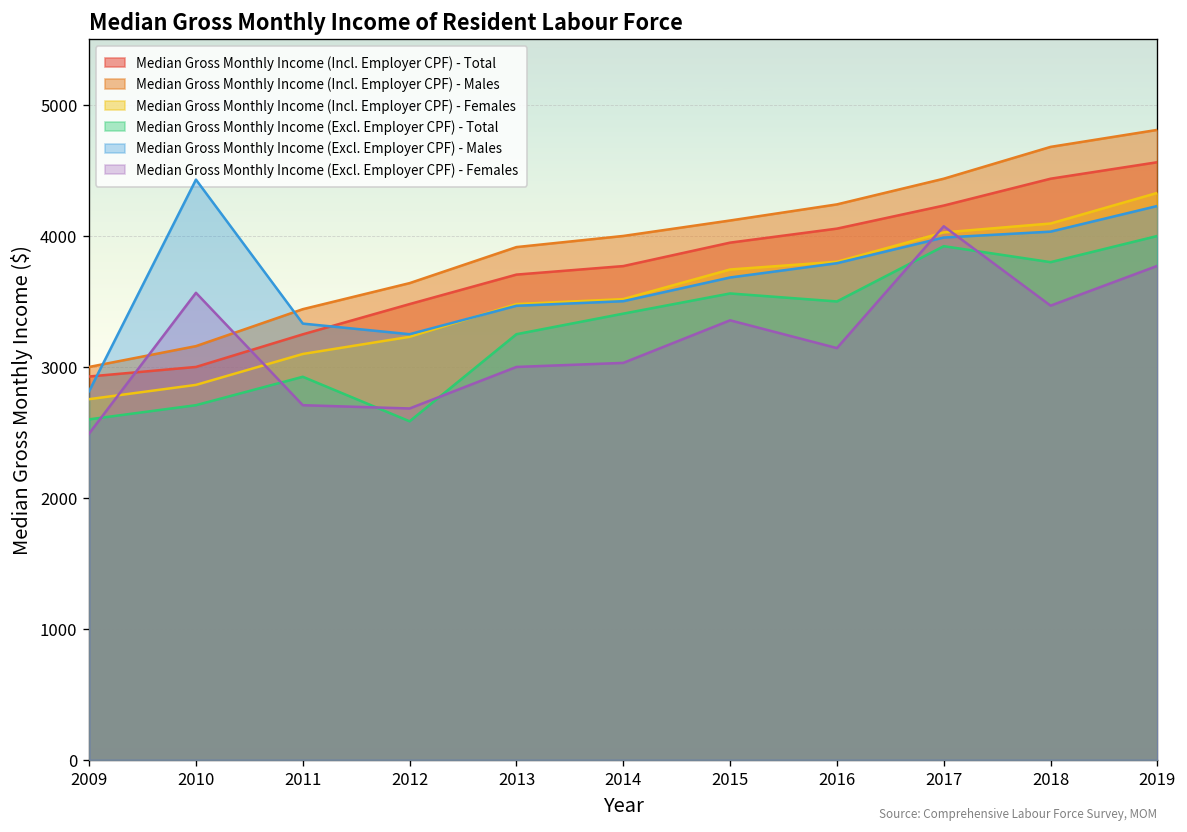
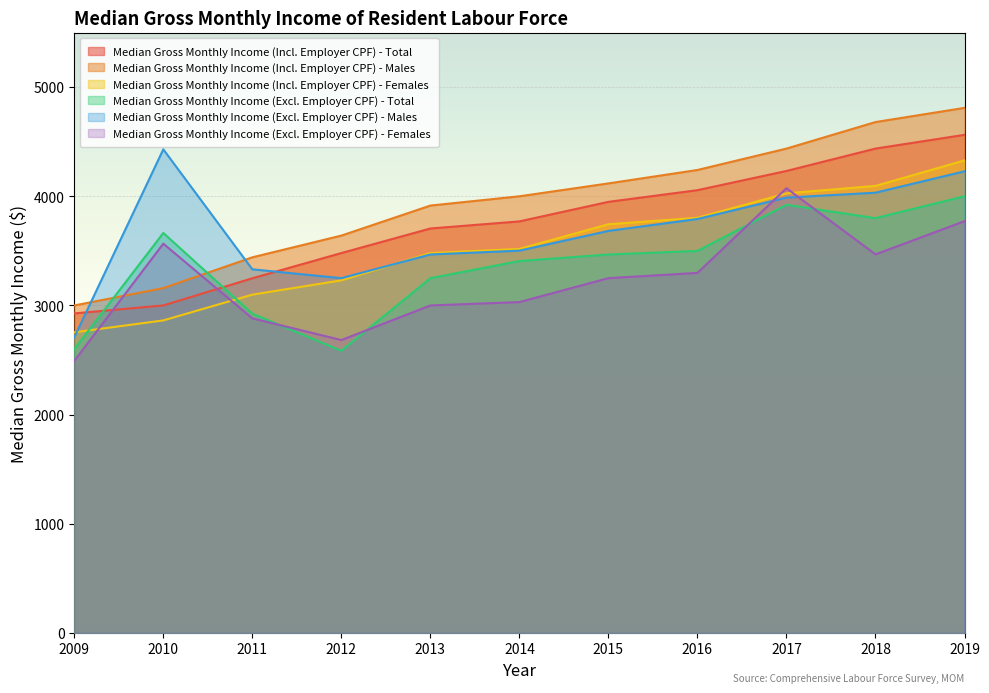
  {
    "Median Gross Monthly Income (Excl. Employer CPF) - Total": {
      "2009": 2600,
-     "2010": 2710,
+     "2010": 3660,
      "2011": 2930,
      "2012": 2590,
      "2013": 3250,
      "2014": 3410,
-     "2015": 3560,
+     "2015": 3470,
      "2016": 3500,
      "2017": 3920,
      "2018": 3800,
      "2019": 4000
    },
    "Median Gross Monthly Income (Excl. Employer CPF) - Males": {
-     "2009": 2820,
+     "2009": 2710,
      "2010": 4430,
      "2011": 3330,
      "2015": 3680,
      "2017": 3990,
      "2018": 4030,
      "2019": 4230
    },
    "Median Gross Monthly Income (Excl. Employer CPF) - Females": {
      "2009": 2490,
      "2010": 3570,
-     "2011": 2710,
+     "2011": 2880,
      "2012": 2680,
      "2013": 3000,
      "2014": 3030,
-     "2015": 3360,
-     "2016": 3140,
+     "2015": 3250,
+     "2016": 3300,
      "2017": 4070,
      "2018": 3470,
      "2019": 3770
    }
  }
